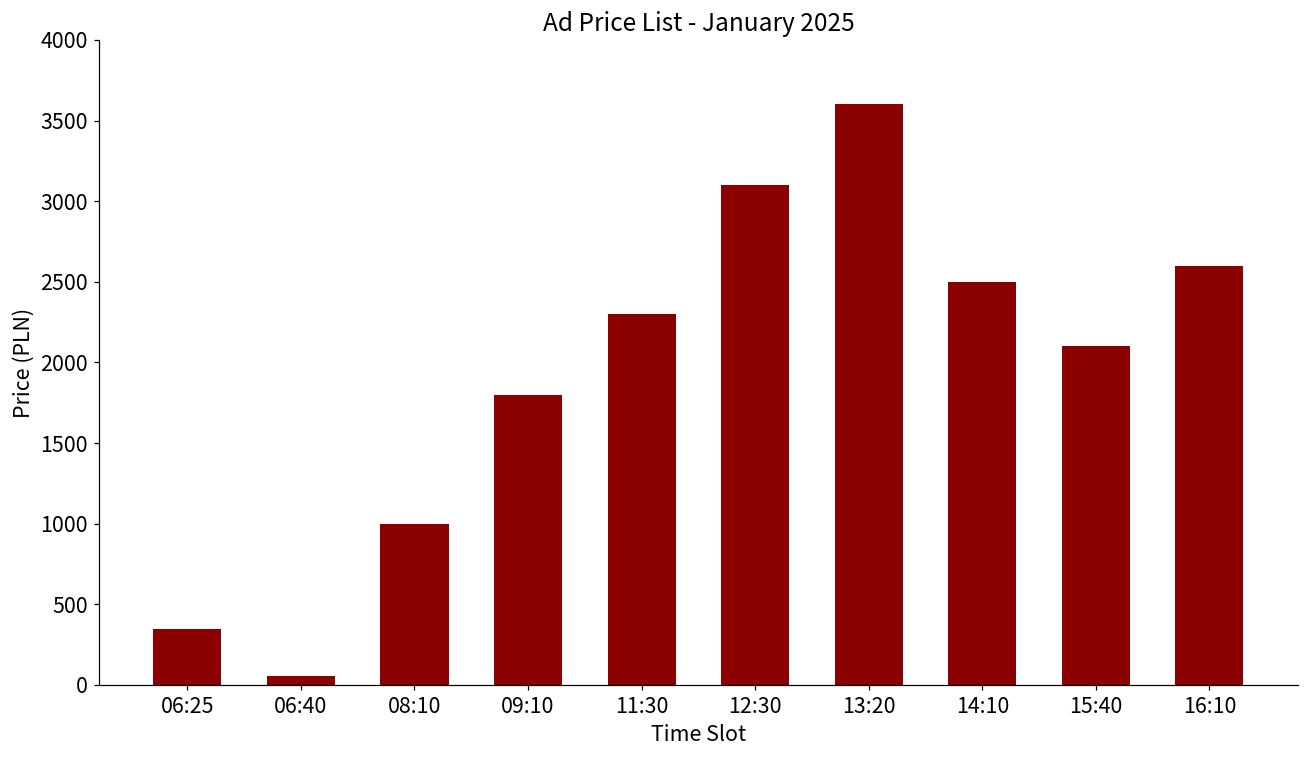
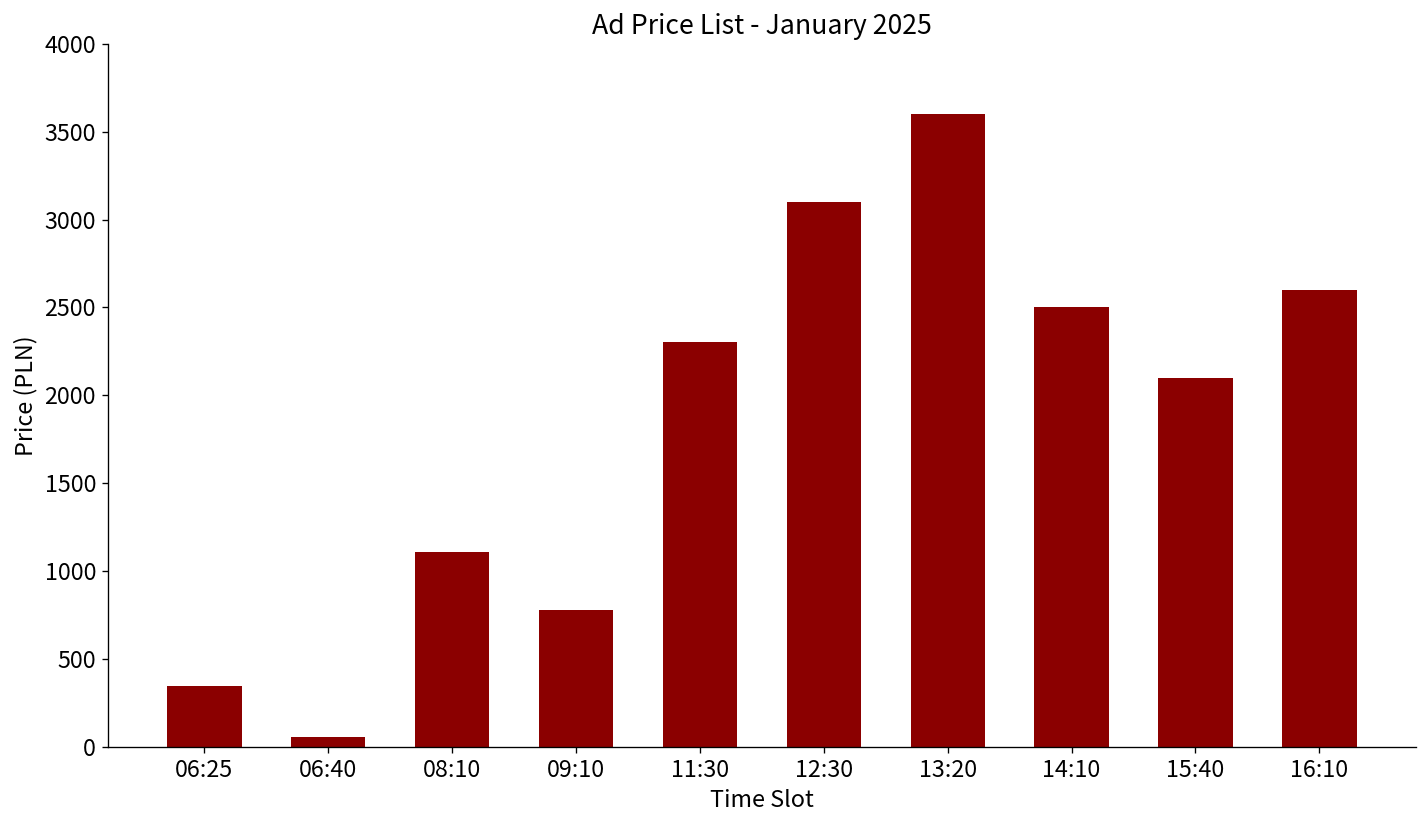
  {
    "06:25": 350,
    "06:40": 60,
-   "08:10": 1000,
-   "09:10": 1800,
+   "08:10": 1110,
+   "09:10": 780,
    "11:30": 2300,
    "12:30": 3100,
    "13:20": 3600,
    "14:10": 2500,
    "15:40": 2100,
    "16:10": 2600
  }
